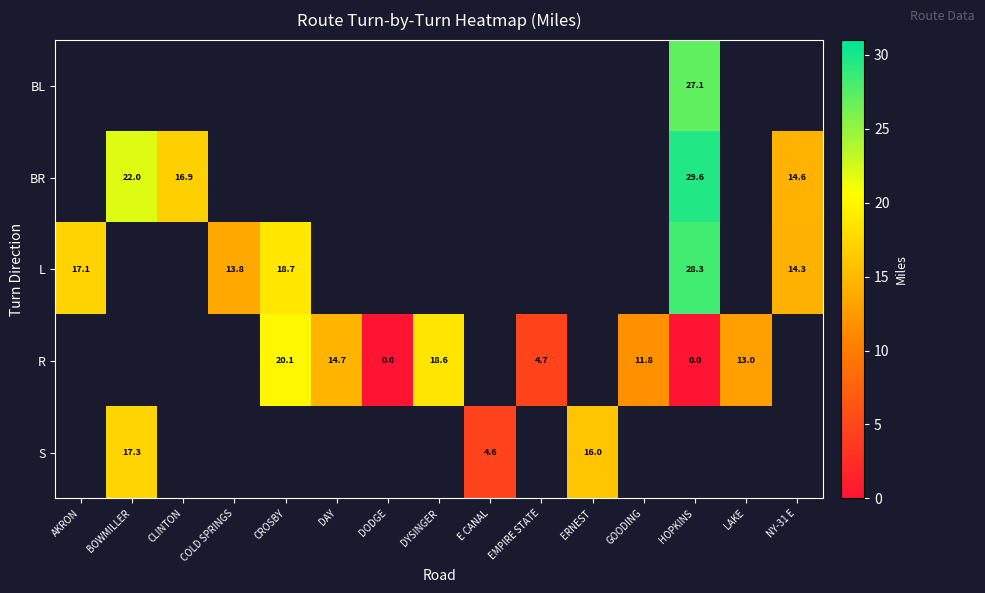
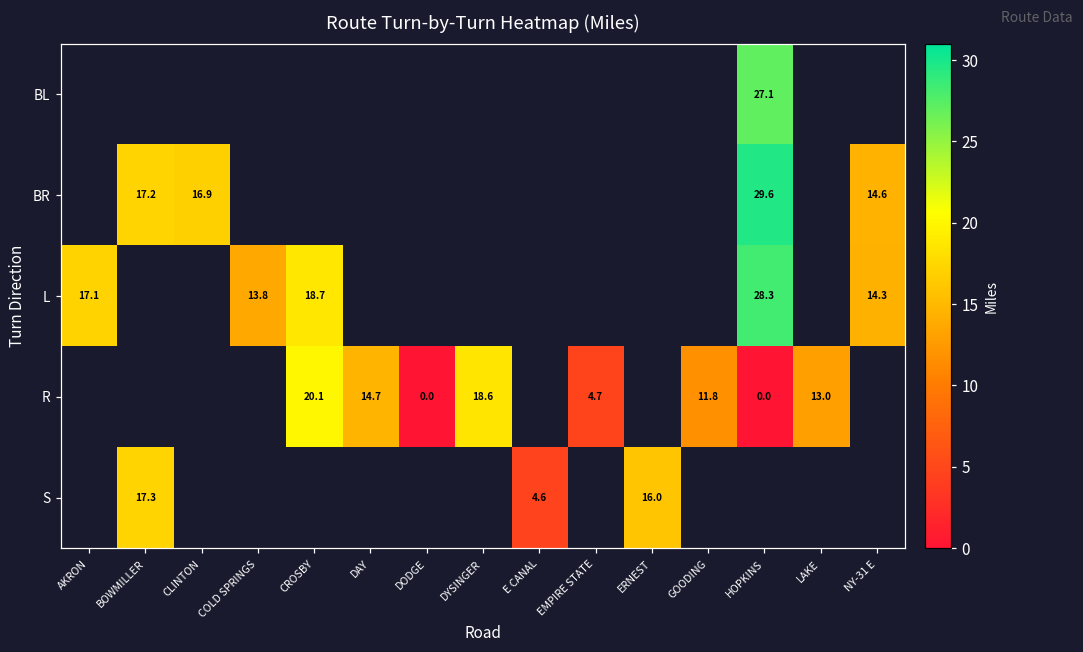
  {
    "BL": {
      "HOPKINS": 27.1
    },
    "BR": {
-     "BOWMILLER": 22.0,
+     "BOWMILLER": 17.2,
      "CLINTON": 16.9,
      "HOPKINS": 29.6,
      "NY-31 E": 14.6
    },
    "L": {
      "AKRON": 17.1,
      "COLD SPRINGS": 13.8,
      "CROSBY": 18.7,
      "HOPKINS": 28.3,
      "NY-31 E": 14.3
    },
    "R": {
      "CROSBY": 20.1,
      "DAY": 14.7,
      "DODGE": 0.0,
      "DYSINGER": 18.6,
      "EMPIRE STATE": 4.7,
      "GOODING": 11.8,
      "HOPKINS": 0.0,
      "LAKE": 13.0
    },
    "S": {
      "BOWMILLER": 17.3,
      "E CANAL": 4.6,
      "ERNEST": 16.0
    }
  }
